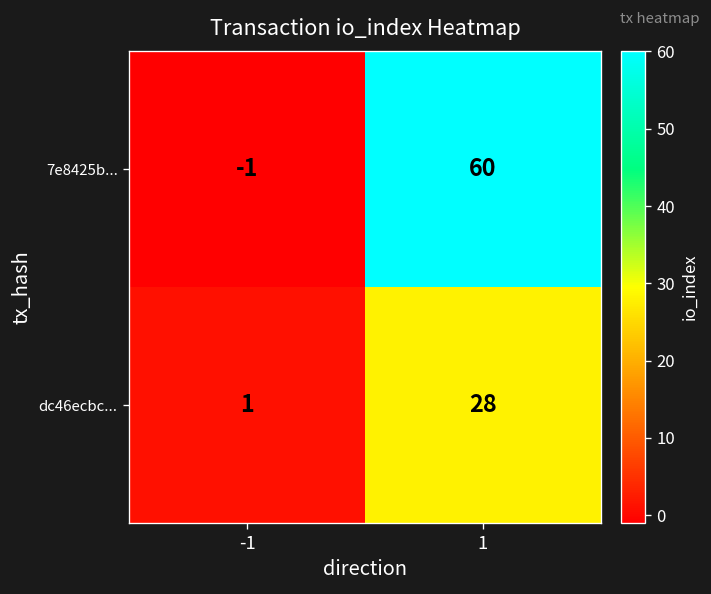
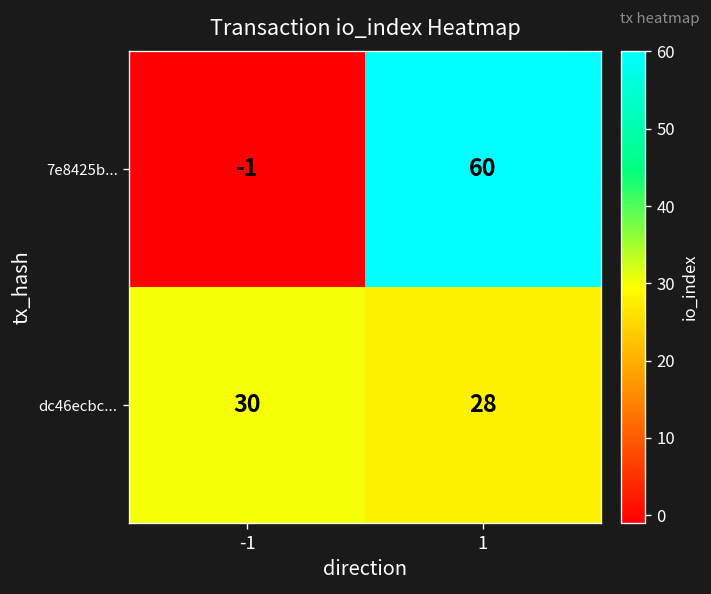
  {
    "7e8425b...": {
      "-1": -1,
      "1": 60
    },
    "dc46ecbc...": {
-     "-1": 1,
+     "-1": 30,
      "1": 28
    }
  }
